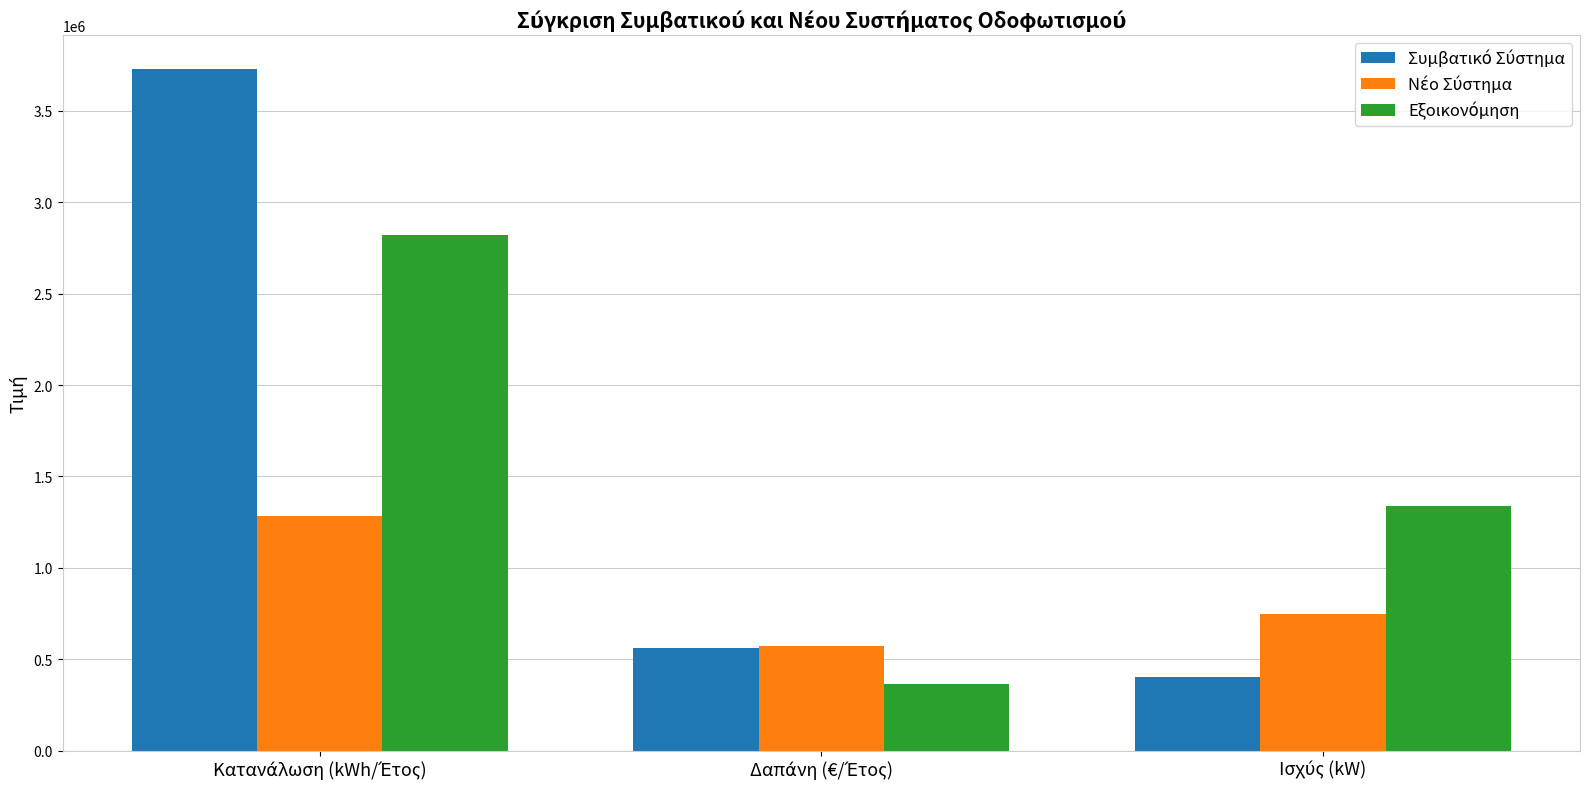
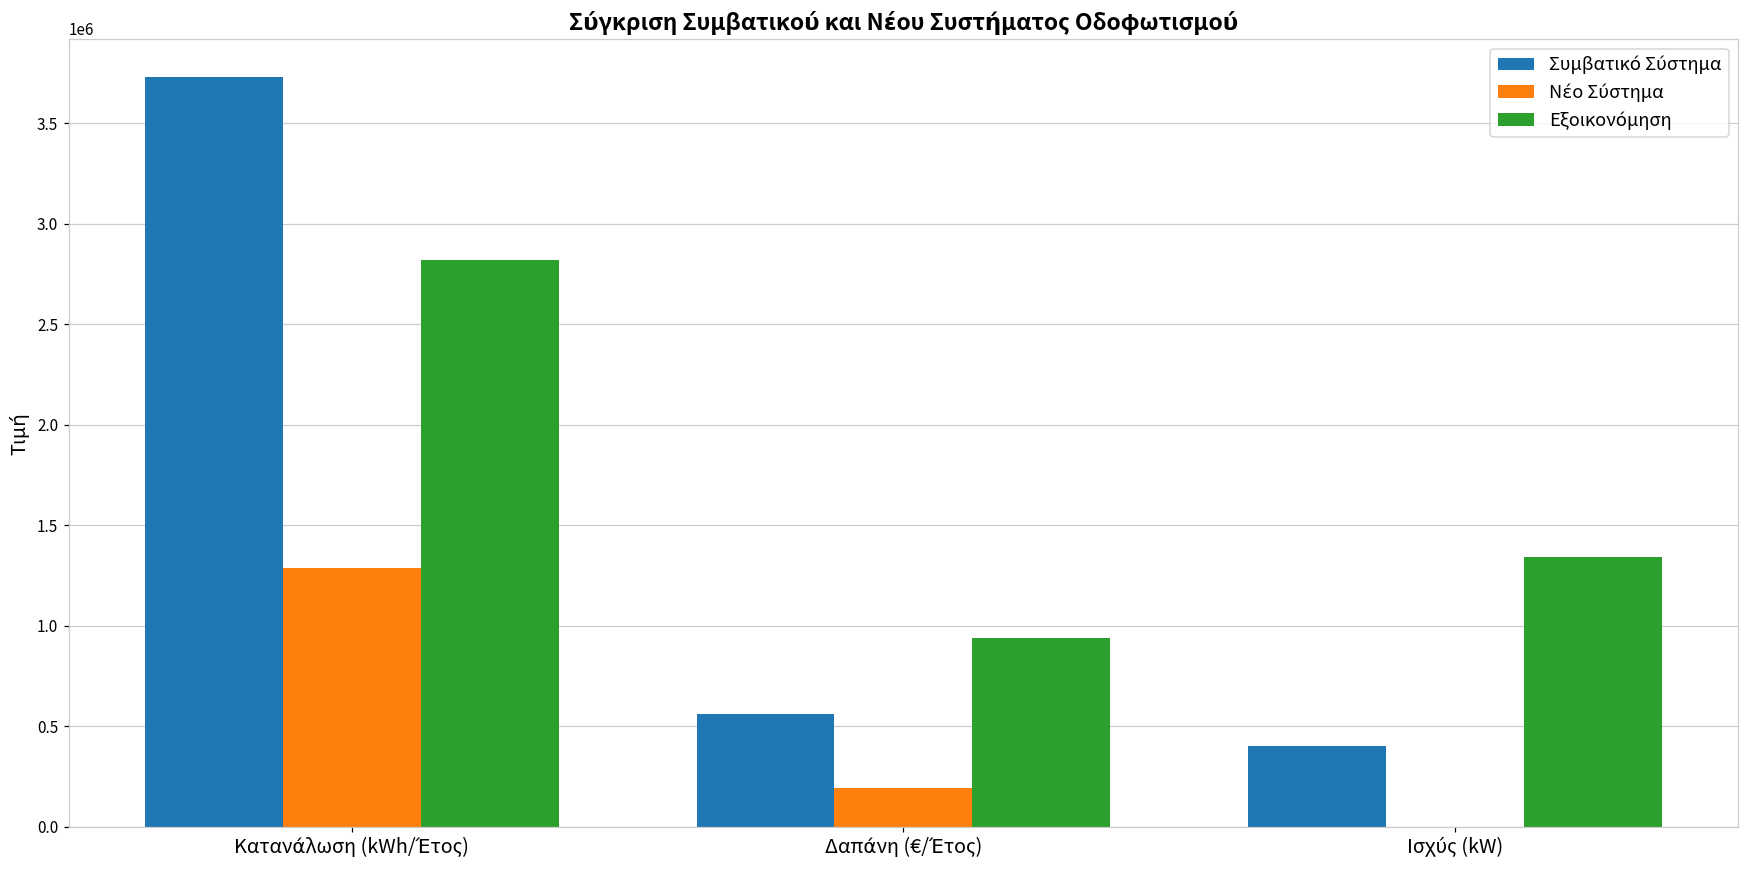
  {
    "Συμβατικό Σύστημα": {
      "Κατανάλωση (kWh/Έτος)": 3730000,
      "Δαπάνη (€/Έτος)": 560000,
      "Ισχύς (kW)": 400000
    },
    "Νέο Σύστημα": {
      "Κατανάλωση (kWh/Έτος)": 1290000,
-     "Δαπάνη (€/Έτος)": 570000,
-     "Ισχύς (kW)": 750000
+     "Δαπάνη (€/Έτος)": 190000,
+     "Ισχύς (kW)": 0
    },
    "Εξοικονόμηση": {
      "Κατανάλωση (kWh/Έτος)": 2820000,
-     "Δαπάνη (€/Έτος)": 370000,
+     "Δαπάνη (€/Έτος)": 940000,
      "Ισχύς (kW)": 1340000
    }
  }
